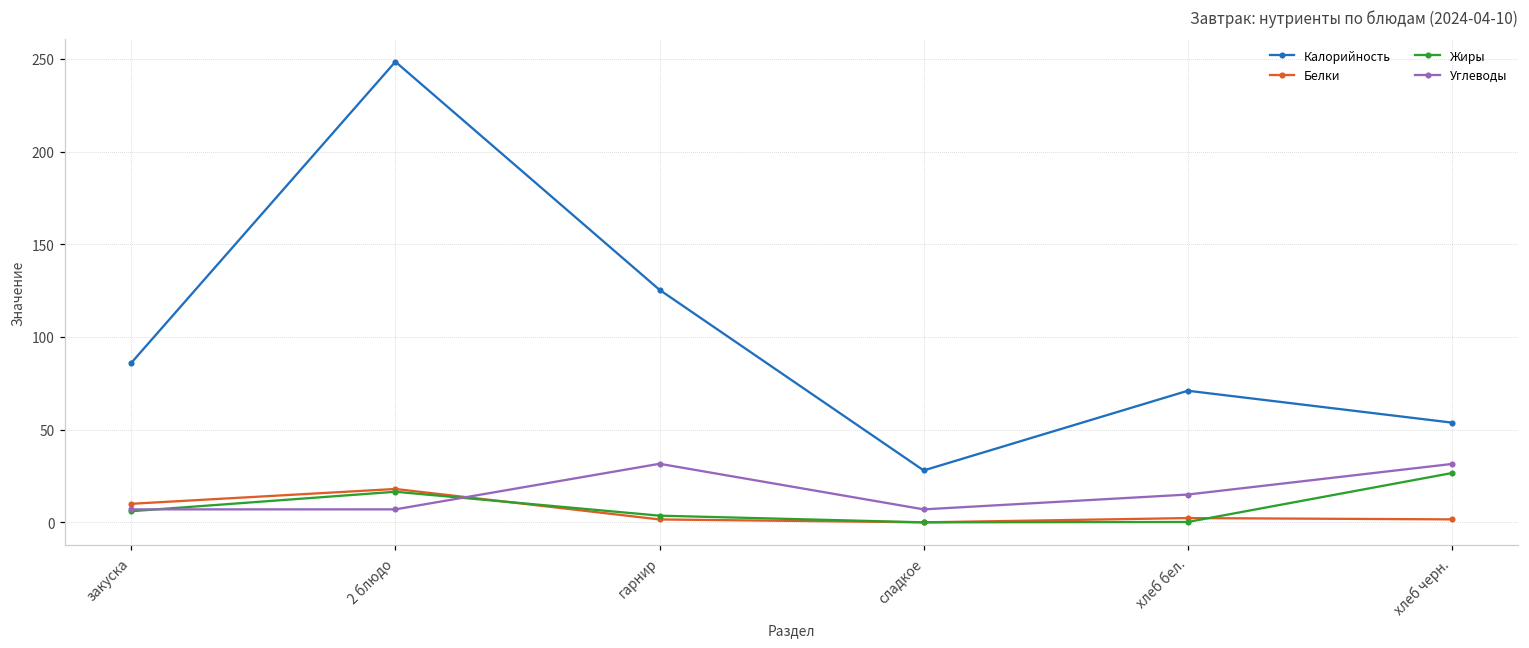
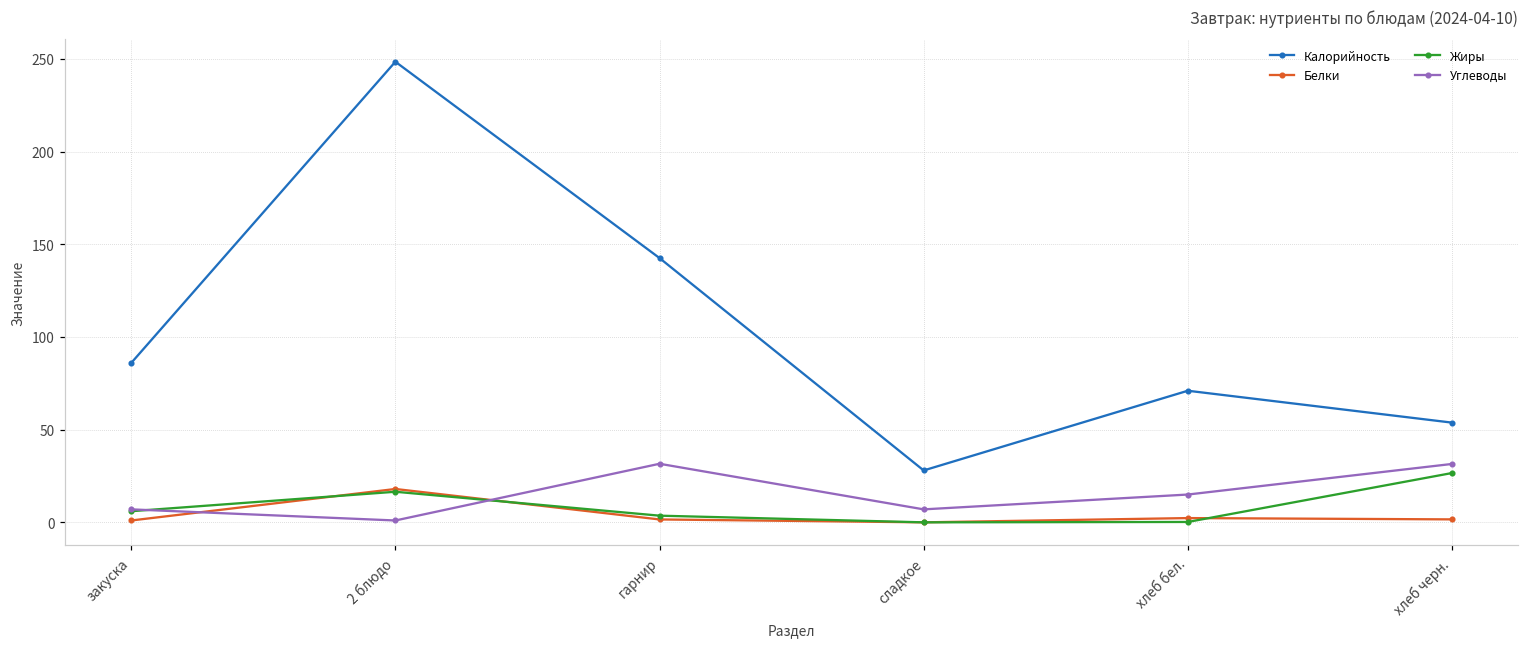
  {
    "Калорийность": {
      "закуска": 86,
      "2 блюдо": 249,
-     "гарнир": 125,
+     "гарнир": 143,
      "сладкое": 28,
      "хлеб бел.": 71,
      "хлеб черн.": 54
    },
    "Белки": {
-     "закуска": 10,
+     "закуска": 1,
      "2 блюдо": 18,
      "гарнир": 2,
      "хлеб бел.": 2,
      "хлеб черн.": 2
    },
    "Жиры": {
      "2 блюдо": 17,
      "гарнир": 4,
      "хлеб бел.": 0,
      "хлеб черн.": 27
    },
    "Углеводы": {
-     "2 блюдо": 7,
+     "2 блюдо": 1,
      "гарнир": 32,
      "сладкое": 7,
      "хлеб бел.": 15,
      "хлеб черн.": 32
    }
  }
